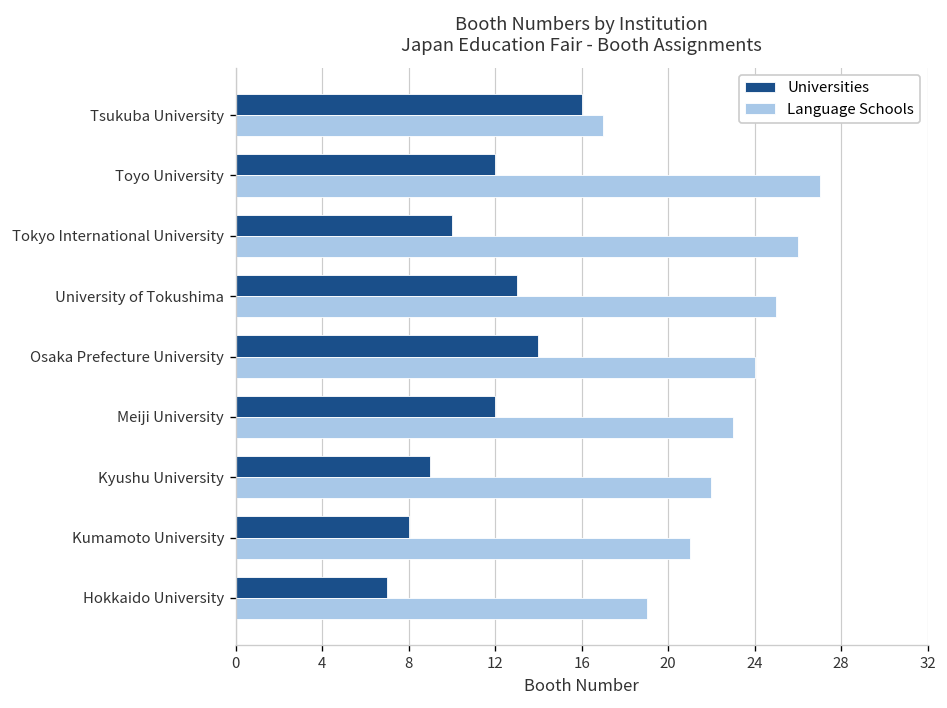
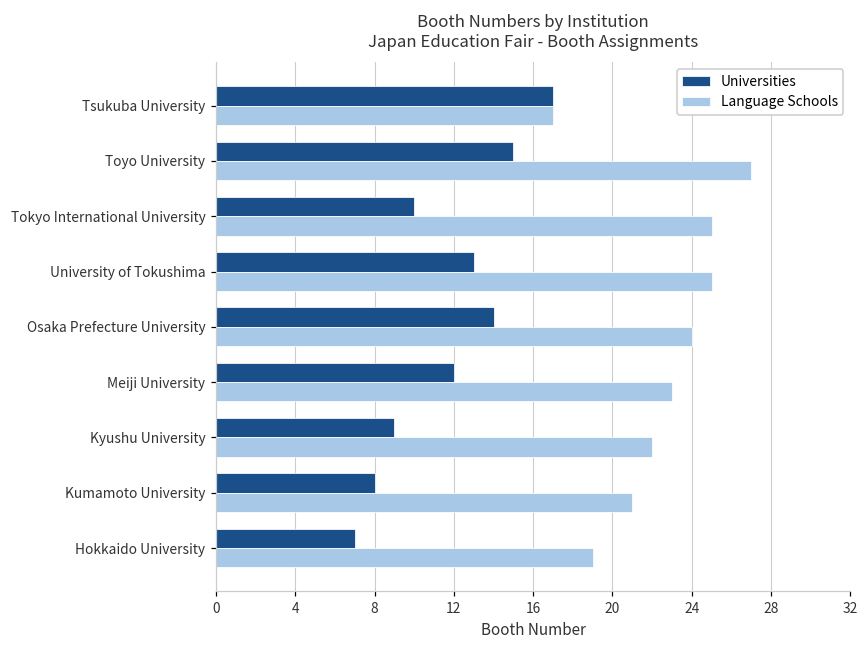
  {
    "Universities": {
-     "Tsukuba University": 16,
-     "Toyo University": 12,
+     "Tsukuba University": 17,
+     "Toyo University": 15,
      "Tokyo International University": 10,
      "University of Tokushima": 13,
      "Osaka Prefecture University": 14,
      "Meiji University": 12,
      "Kyushu University": 9,
      "Kumamoto University": 8,
      "Hokkaido University": 7
    },
    "Language Schools": {
      "Tsukuba University": 17,
      "Toyo University": 27,
-     "Tokyo International University": 26,
+     "Tokyo International University": 25,
      "University of Tokushima": 25,
      "Osaka Prefecture University": 24,
      "Meiji University": 23,
      "Kyushu University": 22,
      "Kumamoto University": 21,
      "Hokkaido University": 19
    }
  }
